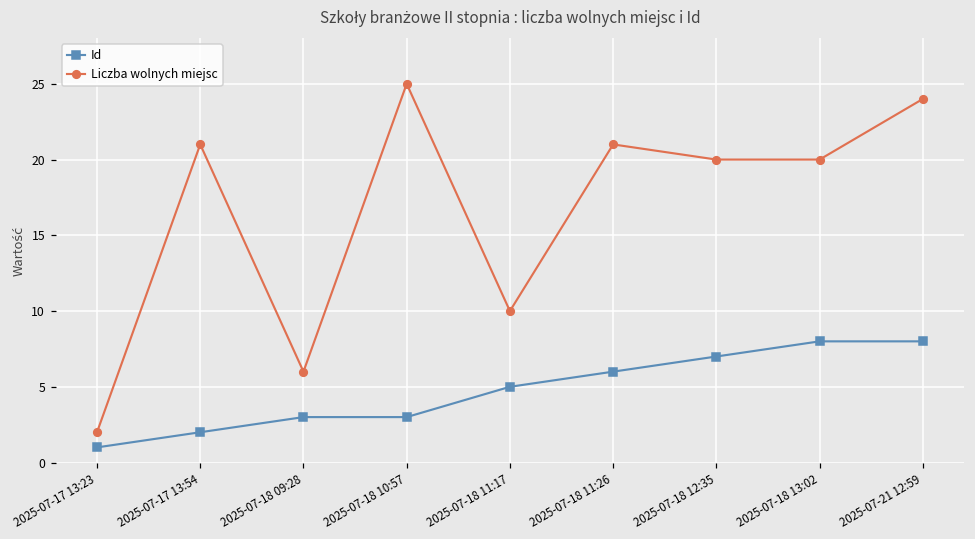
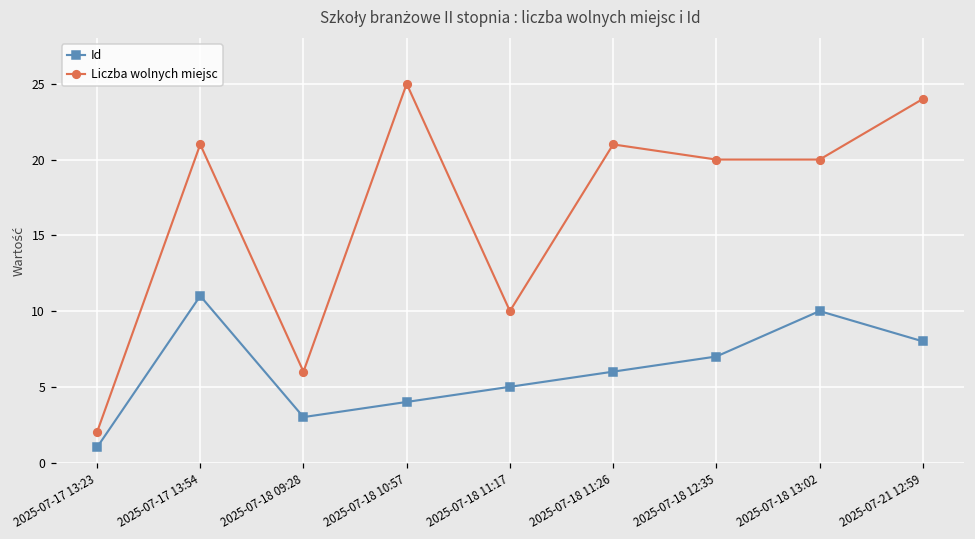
  {
    "Id": {
      "2025-07-17 13:23": 1,
-     "2025-07-17 13:54": 2,
+     "2025-07-17 13:54": 11,
      "2025-07-18 09:28": 3,
-     "2025-07-18 10:57": 3,
+     "2025-07-18 10:57": 4,
      "2025-07-18 11:17": 5,
      "2025-07-18 11:26": 6,
      "2025-07-18 12:35": 7,
-     "2025-07-18 13:02": 8,
+     "2025-07-18 13:02": 10,
      "2025-07-21 12:59": 8
    },
    "Liczba wolnych miejsc": {
      "2025-07-17 13:23": 2,
      "2025-07-17 13:54": 21,
      "2025-07-18 09:28": 6,
      "2025-07-18 10:57": 25,
      "2025-07-18 11:17": 10,
      "2025-07-18 11:26": 21,
      "2025-07-18 12:35": 20,
      "2025-07-18 13:02": 20,
      "2025-07-21 12:59": 24
    }
  }
